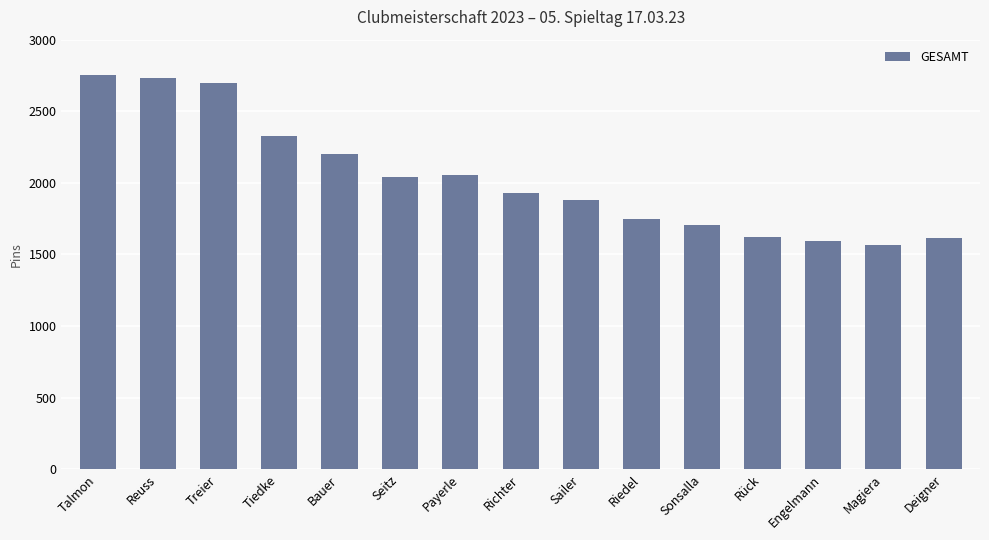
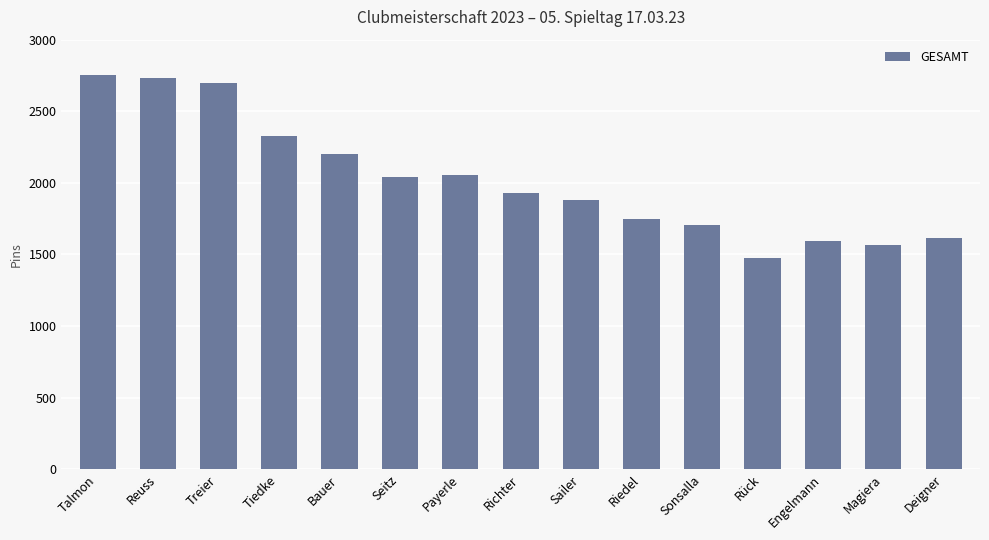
  {
    "Talmon": 2750,
    "Reuss": 2730,
    "Treier": 2700,
    "Tiedke": 2330,
    "Bauer": 2200,
    "Seitz": 2040,
    "Payerle": 2050,
    "Richter": 1930,
    "Sailer": 1880,
    "Riedel": 1750,
    "Sonsalla": 1710,
-   "Rück": 1620,
+   "Rück": 1470,
    "Engelmann": 1600,
    "Magiera": 1570,
    "Deigner": 1620
  }
